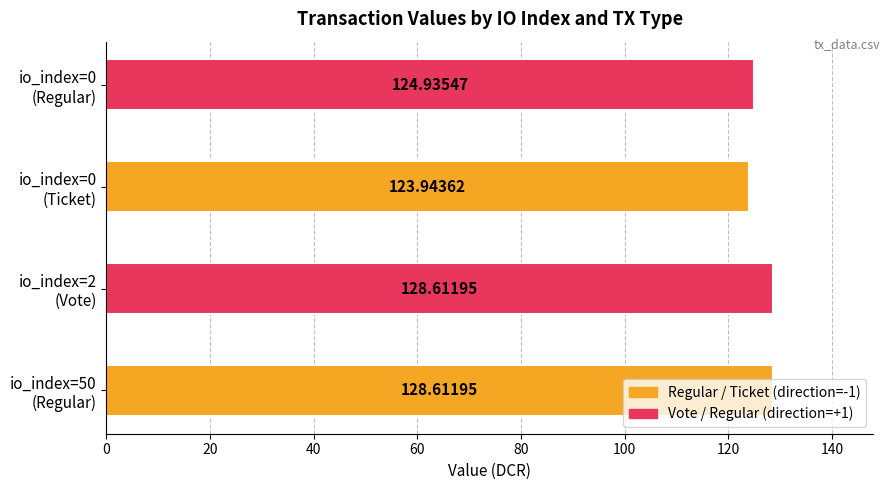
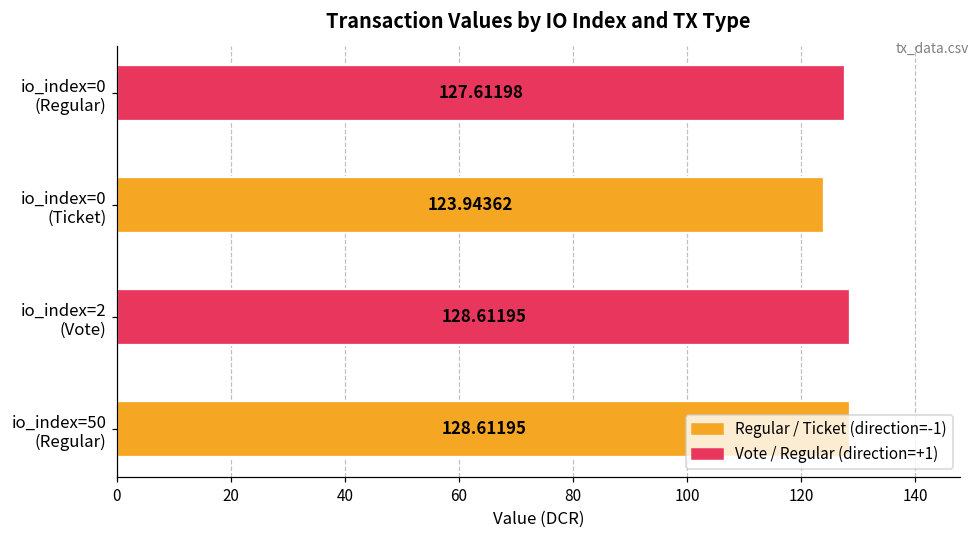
  {
-   "io_index=0 (Regular)": 124.93547,
+   "io_index=0 (Regular)": 127.61198,
    "io_index=0 (Ticket)": 123.94362,
    "io_index=2 (Vote)": 128.61195
  }
